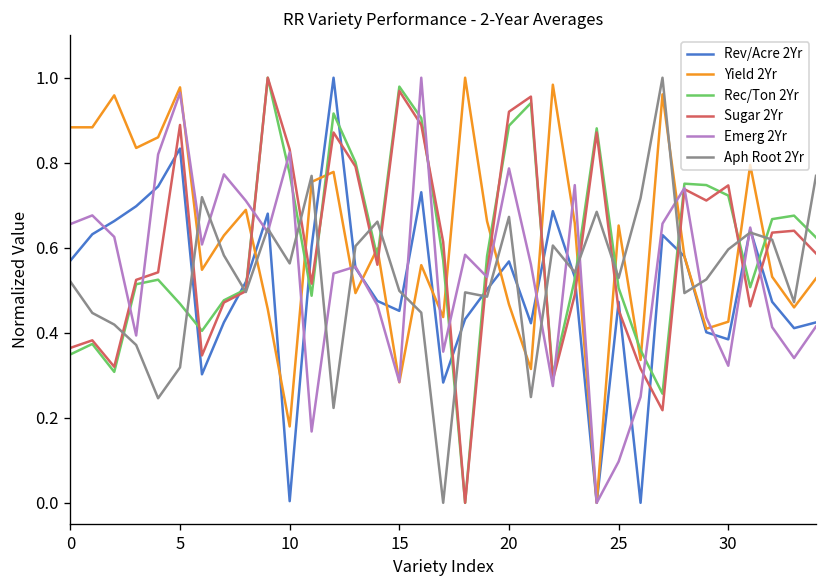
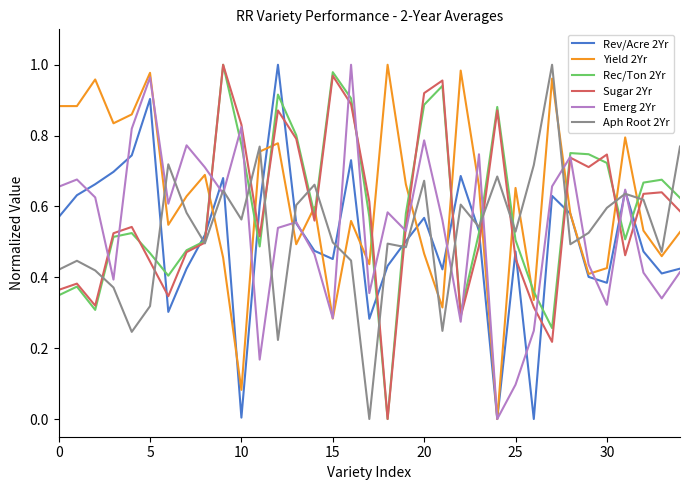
  {
    "Rev/Acre 2Yr": {
      "0": 0.57,
-     "5": 0.83,
+     "5": 0.90,
      "10": 0.00,
      "15": 0.45,
      "20": 0.57,
      "25": 0.47,
      "30": 0.38
    },
    "Yield 2Yr": {
      "0": 0.88,
      "5": 0.98,
-     "10": 0.18,
+     "10": 0.08,
      "20": 0.47,
      "25": 0.65,
      "30": 0.43
    },
    "Rec/Ton 2Yr": {
      "0": 0.35,
      "5": 0.47,
      "10": 0.77,
      "15": 0.98,
      "20": 0.89,
      "25": 0.51,
      "30": 0.72
    },
    "Sugar 2Yr": {
      "0": 0.36,
-     "5": 0.89,
+     "5": 0.44,
      "15": 0.97,
      "20": 0.92,
      "25": 0.45,
      "30": 0.75
    },
    "Emerg 2Yr": {
      "0": 0.66,
      "5": 0.96,
      "20": 0.79,
      "25": 0.10,
      "30": 0.32
    },
    "Aph Root 2Yr": {
-     "0": 0.52,
+     "0": 0.42,
      "5": 0.32,
      "10": 0.56,
      "15": 0.50,
      "20": 0.67,
      "25": 0.53,
      "30": 0.60
    }
  }
